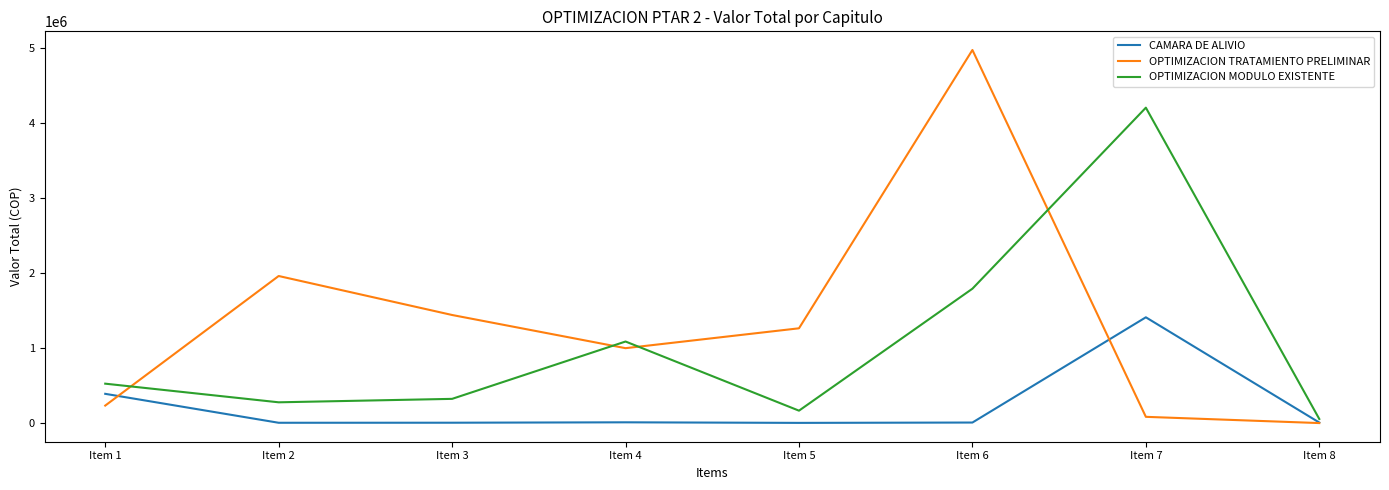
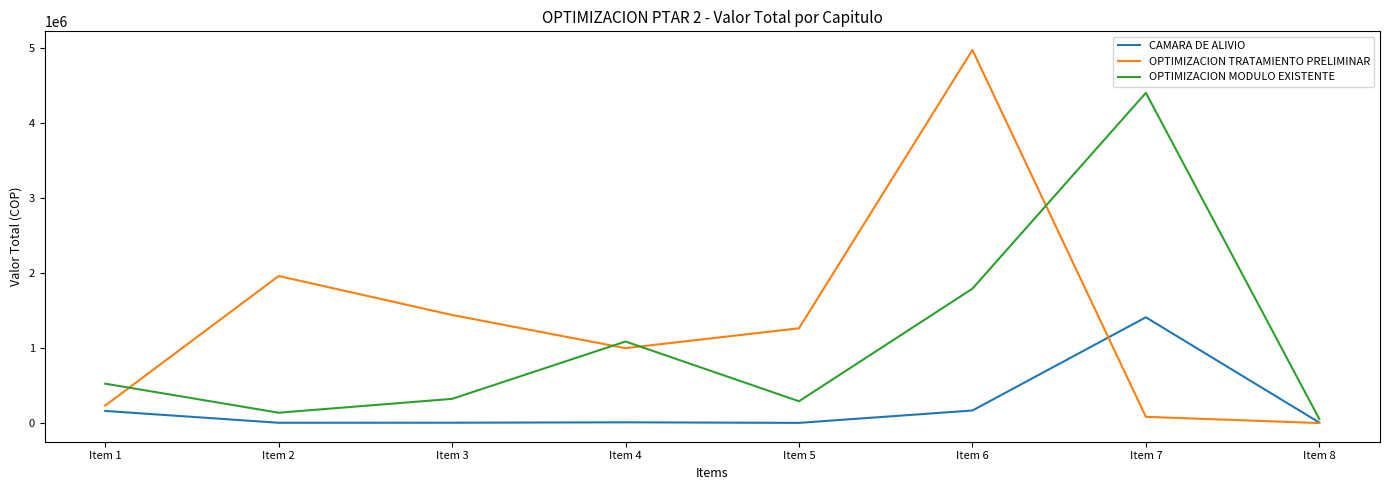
  {
    "CAMARA DE ALIVIO": {
-     "Item 1": 400000,
+     "Item 1": 200000,
      "Item 2": 0,
      "Item 3": 0,
      "Item 4": 0,
      "Item 5": 0,
-     "Item 6": 0,
+     "Item 6": 200000,
      "Item 7": 1400000
    },
    "OPTIMIZACION TRATAMIENTO PRELIMINAR": {
      "Item 1": 200000,
      "Item 2": 2000000,
      "Item 3": 1400000,
      "Item 4": 1000000,
      "Item 5": 1300000,
      "Item 6": 5000000,
      "Item 7": 100000
    },
    "OPTIMIZACION MODULO EXISTENTE": {
      "Item 1": 500000,
-     "Item 2": 300000,
+     "Item 2": 100000,
      "Item 3": 300000,
      "Item 4": 1100000,
-     "Item 5": 200000,
+     "Item 5": 300000,
      "Item 6": 1800000,
-     "Item 7": 4200000,
+     "Item 7": 4400000,
      "Item 8": 100000
    }
  }
